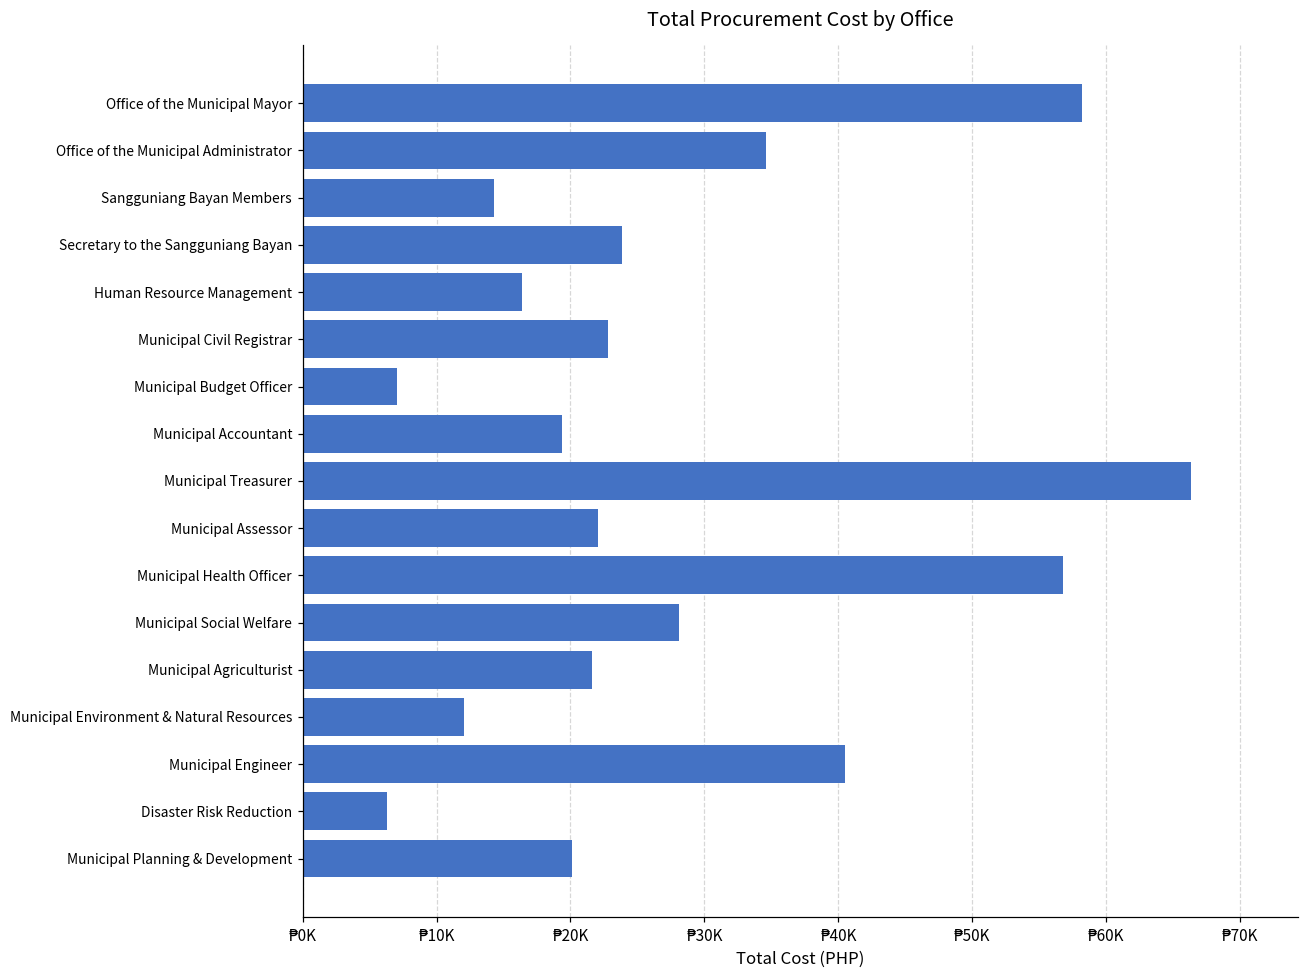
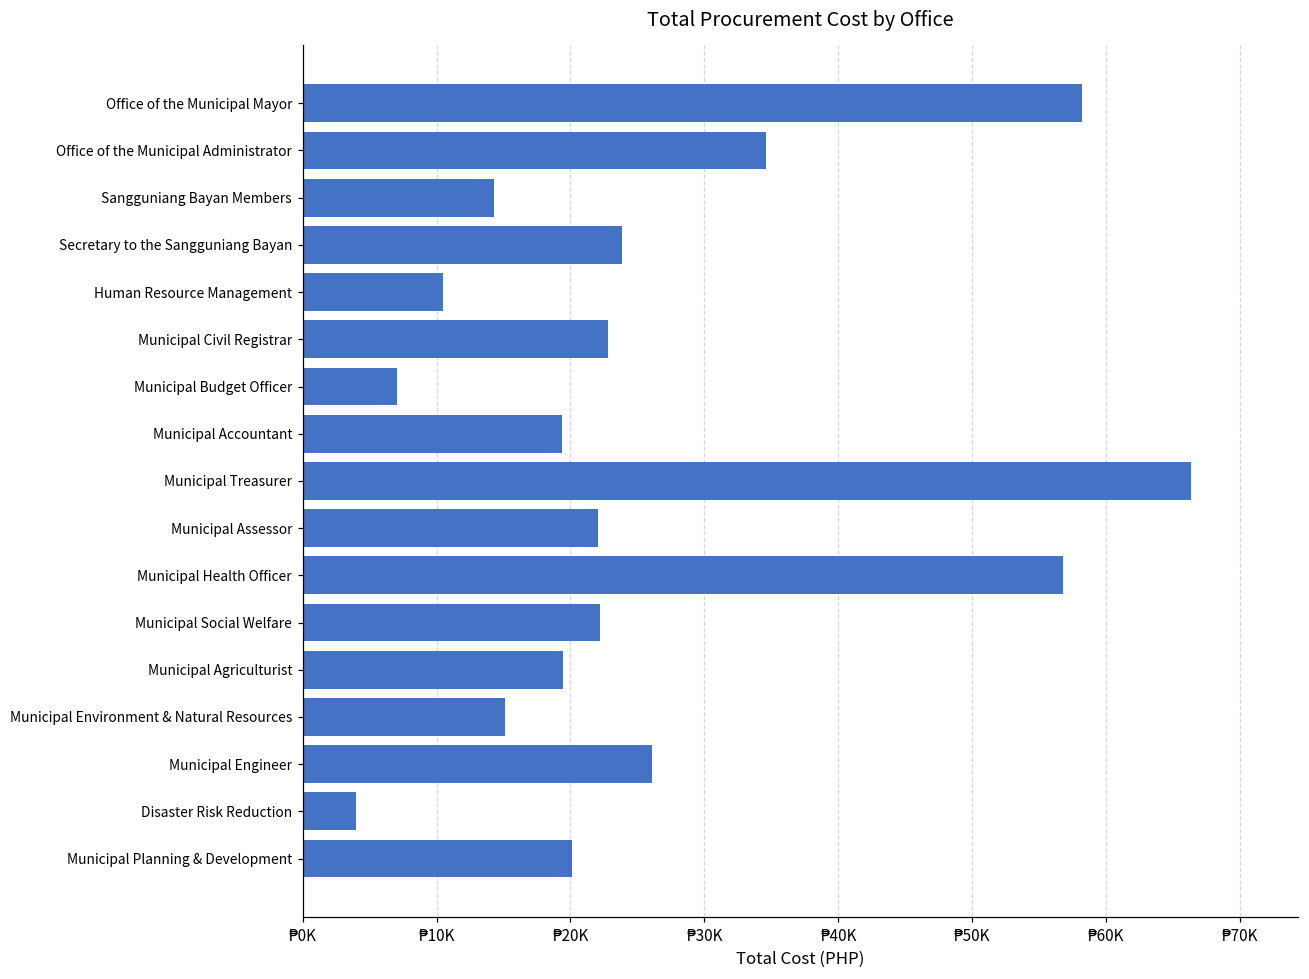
  {
    "Office of the Municipal Mayor": "₱58200",
    "Office of the Municipal Administrator": "₱34600",
    "Sangguniang Bayan Members": "₱14300",
    "Secretary to the Sangguniang Bayan": "₱23800",
-   "Human Resource Management": "₱16400",
+   "Human Resource Management": "₱10500",
    "Municipal Civil Registrar": "₱22800",
    "Municipal Budget Officer": "₱7000",
    "Municipal Accountant": "₱19400",
    "Municipal Treasurer": "₱66400",
    "Municipal Assessor": "₱22000",
    "Municipal Health Officer": "₱56800",
-   "Municipal Social Welfare": "₱28100",
-   "Municipal Agriculturist": "₱21600",
-   "Municipal Environment & Natural Resources": "₱12100",
-   "Municipal Engineer": "₱40500",
-   "Disaster Risk Reduction": "₱6300",
+   "Municipal Social Welfare": "₱22200",
+   "Municipal Agriculturist": "₱19400",
+   "Municipal Environment & Natural Resources": "₱15100",
+   "Municipal Engineer": "₱26100",
+   "Disaster Risk Reduction": "₱4000",
    "Municipal Planning & Development": "₱20100"
  }
